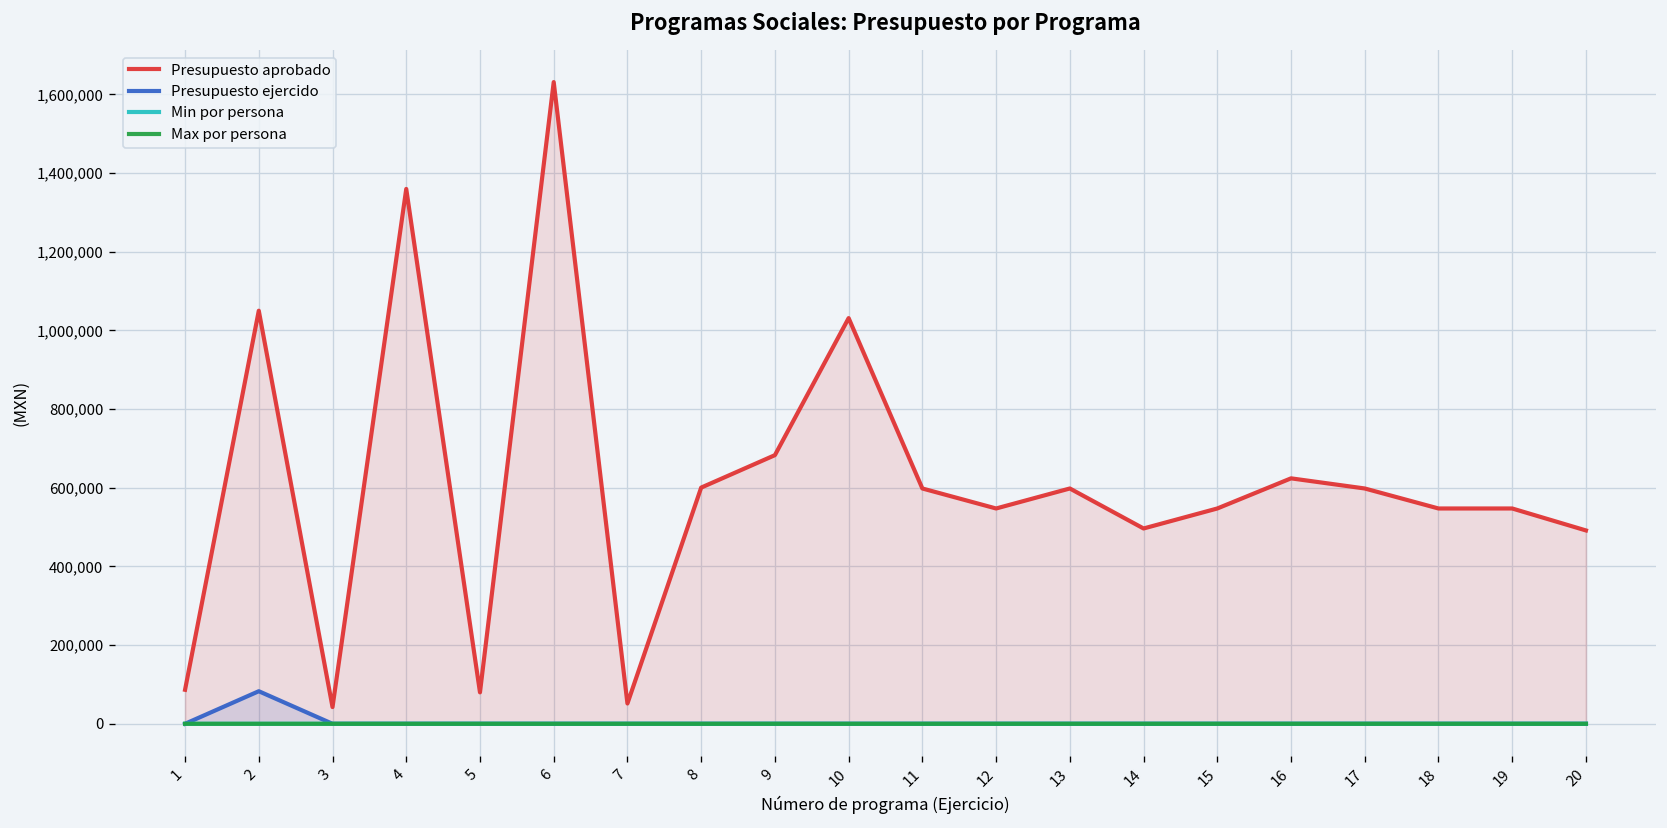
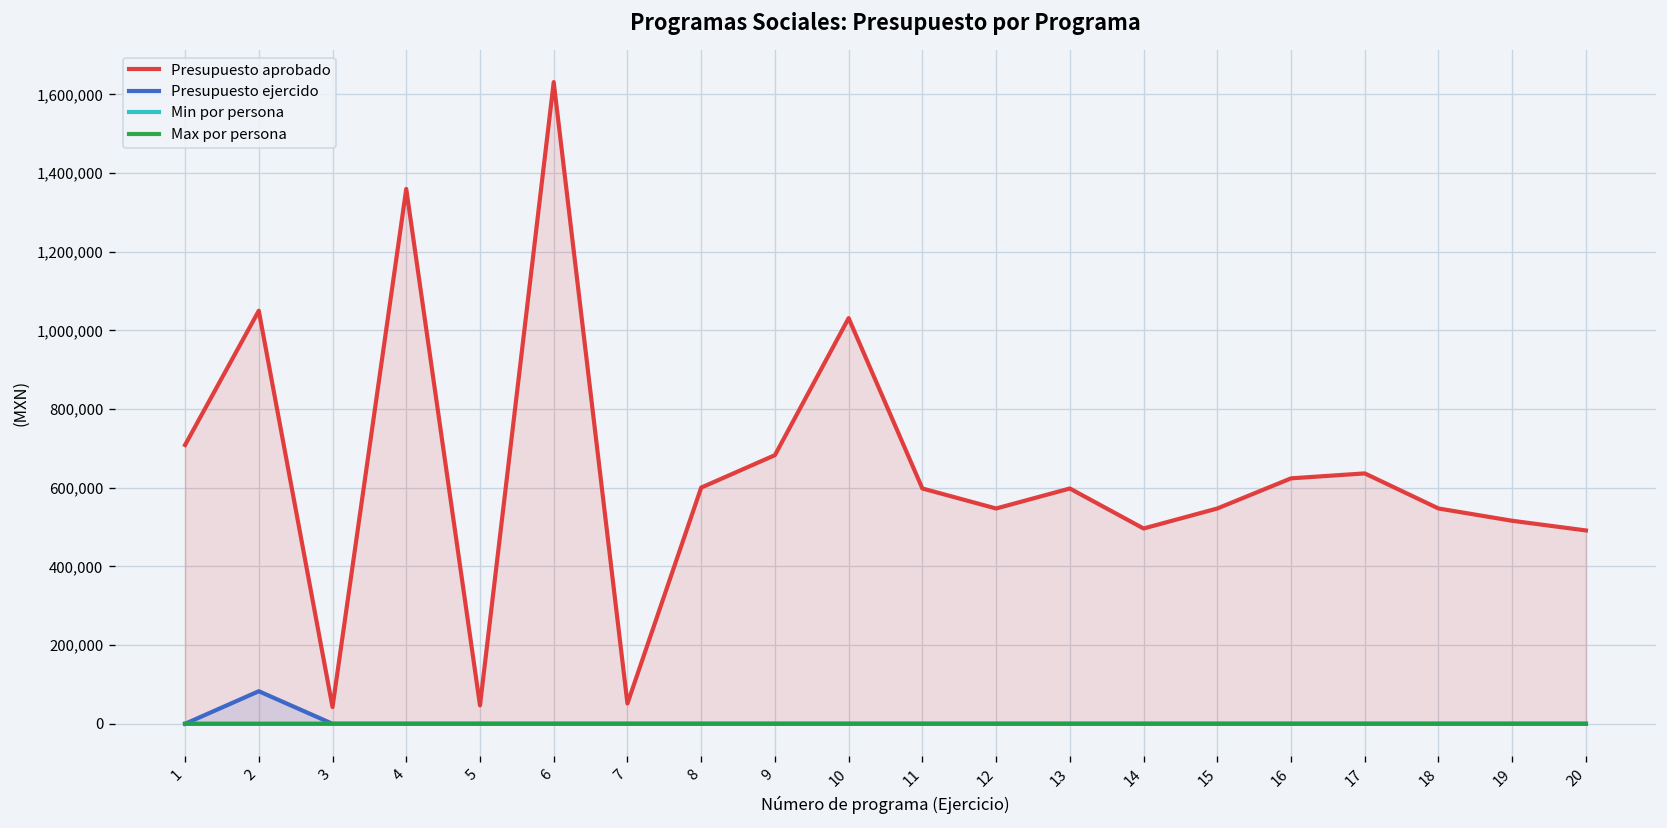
  {
    "Presupuesto aprobado": {
-     "1": "90,000",
+     "1": "710,000",
      "2": "1,050,000",
      "3": "40,000",
      "4": "1,360,000",
-     "5": "80,000",
+     "5": "50,000",
      "6": "1,630,000",
      "7": "50,000",
      "8": "600,000",
      "9": "680,000",
      "10": "1,030,000",
      "11": "600,000",
      "12": "550,000",
      "13": "600,000",
      "14": "500,000",
      "15": "550,000",
      "16": "620,000",
-     "17": "600,000",
+     "17": "640,000",
      "18": "550,000",
-     "19": "550,000",
+     "19": "520,000",
      "20": "490,000"
    },
    "Presupuesto ejercido": {
      "2": "80,000"
    },
    "Max por persona": {
      "2": "0"
    }
  }
